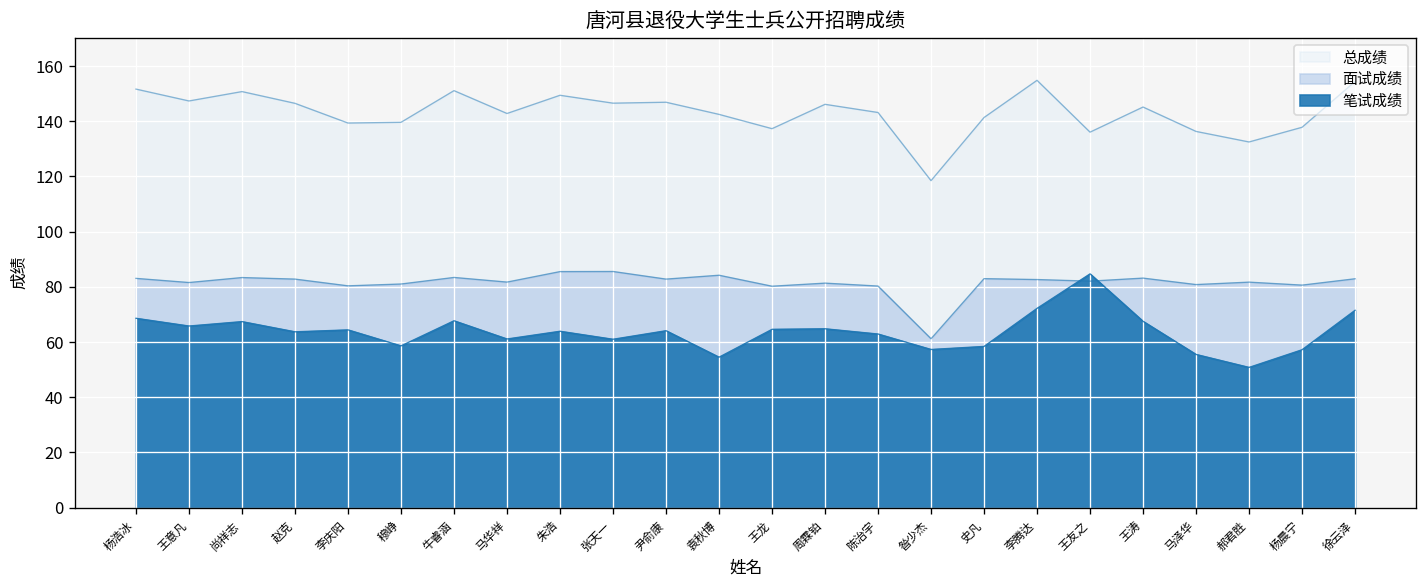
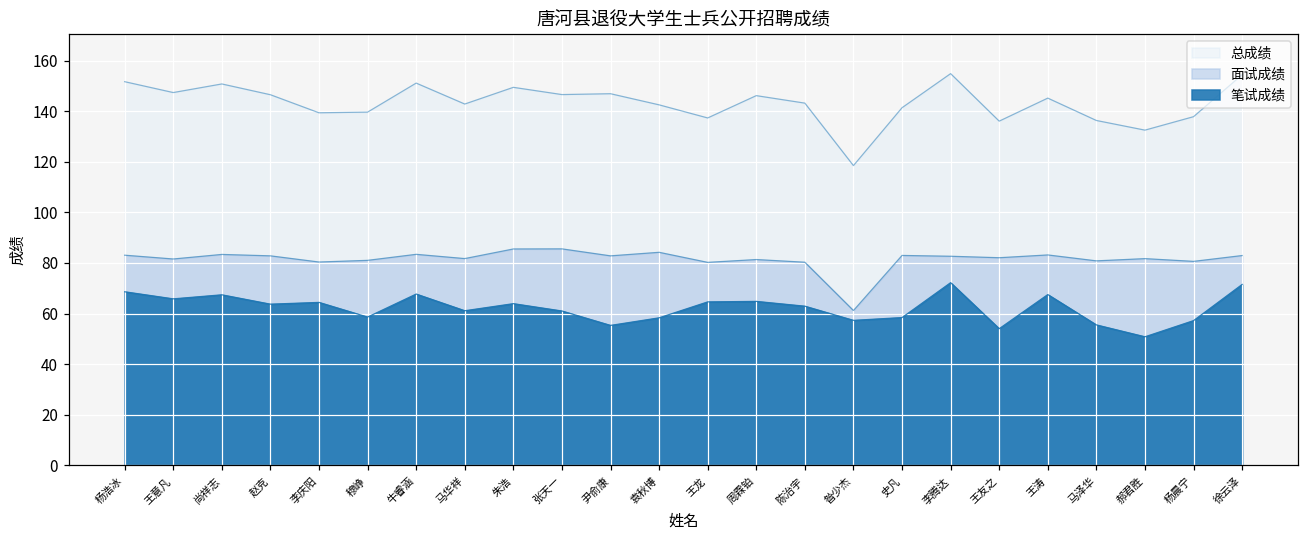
  {
    "笔试成绩": {
      "杨浩冰": 69,
      "王意凡": 66,
      "尚祥志": 67,
      "赵克": 64,
      "李庆阳": 64,
      "穆峥": 59,
      "牛睿涵": 68,
      "马华祥": 61,
      "朱浩": 64,
      "张天一": 61,
-     "尹俞康": 64,
-     "袁秋博": 55,
+     "尹俞康": 55,
+     "袁秋博": 58,
      "王龙": 65,
      "周霖铂": 65,
      "陈治宇": 63,
      "昝少杰": 57,
      "史凡": 58,
      "李腾达": 72,
-     "王友之": 85,
+     "王友之": 54,
      "王涛": 68,
      "马泽华": 56,
      "郝君胜": 51,
      "杨晨宁": 57,
      "徐云泽": 72
    }
  }
